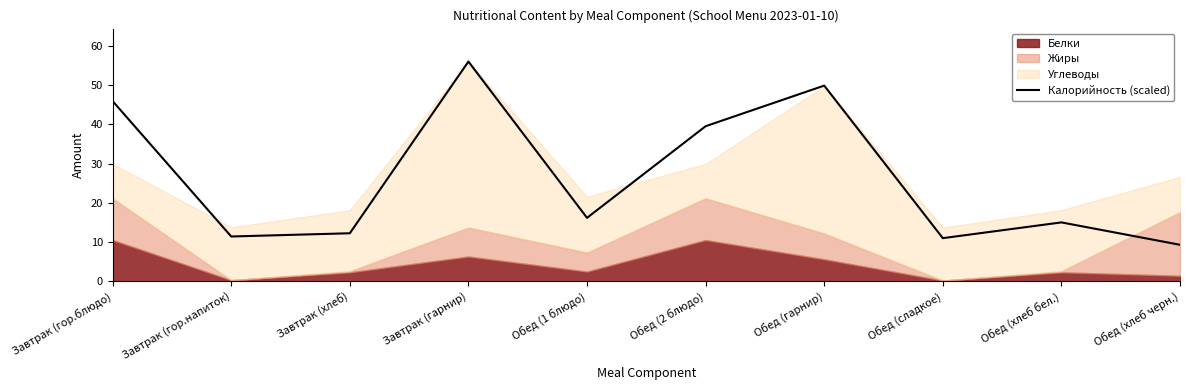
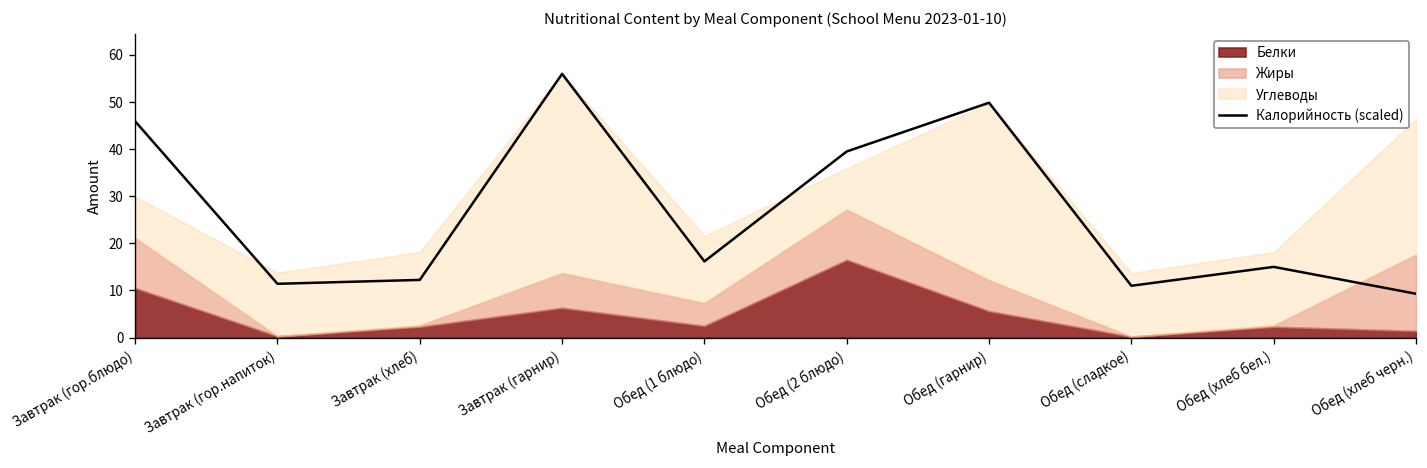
  {
    "Калорийность (scaled)": {
      "Завтрак (гор.блюдо)": 46,
      "Завтрак (гор.напиток)": 11,
      "Завтрак (хлеб)": 12,
      "Обед (1 блюдо)": 16,
      "Обед (2 блюдо)": 40,
      "Обед (сладкое)": 11,
      "Обед (хлеб бел.)": 15,
      "Обед (хлеб черн.)": 9
    },
    "Белки": {
      "Завтрак (гор.блюдо)": 11,
      "Завтрак (гарнир)": 6,
      "Обед (1 блюдо)": 2,
-     "Обед (2 блюдо)": 11,
+     "Обед (2 блюдо)": 17,
      "Обед (гарнир)": 6,
      "Обед (хлеб черн.)": 1
    },
    "Жиры": {
      "Завтрак (гор.блюдо)": 11,
      "Завтрак (гарнир)": 7,
      "Обед (1 блюдо)": 5,
      "Обед (2 блюдо)": 11,
      "Обед (гарнир)": 7,
      "Обед (хлеб черн.)": 16
    },
    "Углеводы": {
      "Завтрак (гор.блюдо)": 9,
      "Завтрак (гор.напиток)": 14,
      "Завтрак (хлеб)": 16,
      "Обед (1 блюдо)": 14,
      "Обед (2 блюдо)": 9,
      "Обед (сладкое)": 14,
      "Обед (хлеб бел.)": 16,
-     "Обед (хлеб черн.)": 9
+     "Обед (хлеб черн.)": 29
    }
  }
